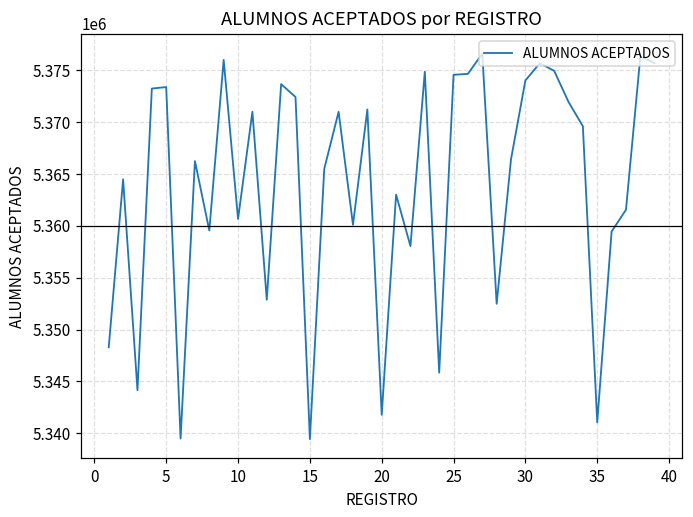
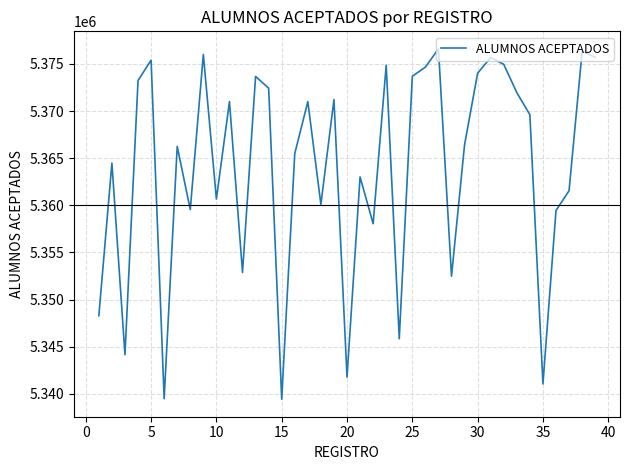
  {
-   "5": 5373000,
+   "5": 5375000,
    "10": 5361000,
    "15": 5339000,
    "20": 5342000,
-   "25": 5375000,
+   "25": 5374000,
    "30": 5374000,
    "35": 5341000
  }
